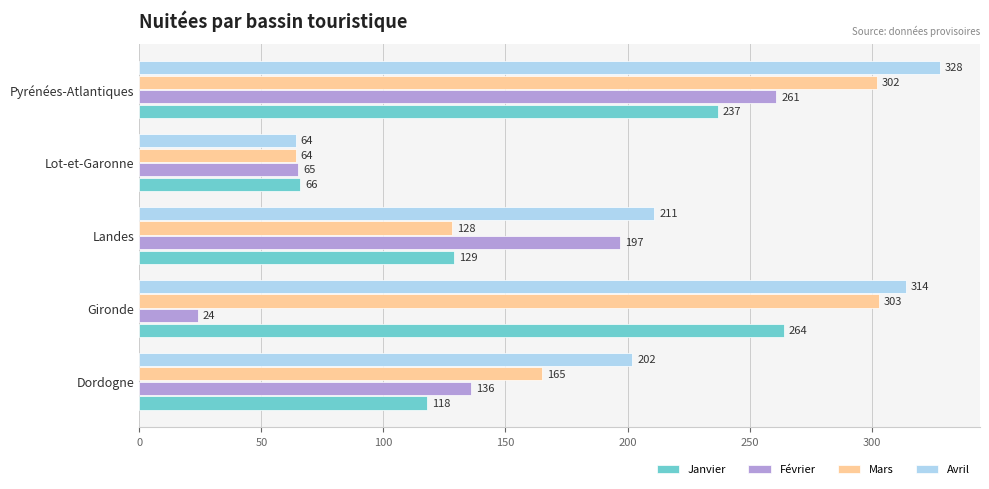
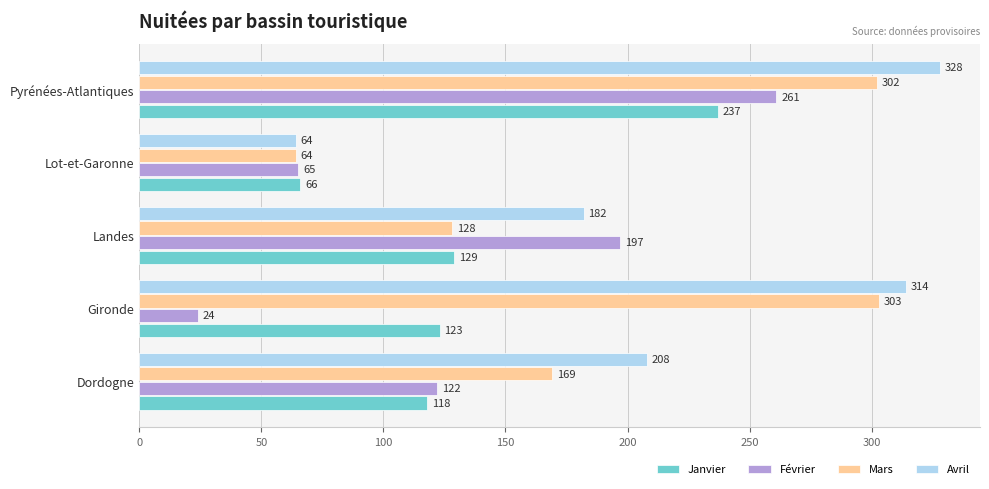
  {
    "Janvier": {
      "Pyrénées-Atlantiques": 237,
      "Lot-et-Garonne": 66,
      "Landes": 129,
-     "Gironde": 264,
+     "Gironde": 123,
      "Dordogne": 118
    },
    "Février": {
      "Pyrénées-Atlantiques": 261,
      "Lot-et-Garonne": 65,
      "Landes": 197,
      "Gironde": 24,
-     "Dordogne": 136
+     "Dordogne": 122
    },
    "Mars": {
      "Pyrénées-Atlantiques": 302,
      "Lot-et-Garonne": 64,
      "Landes": 128,
      "Gironde": 303,
-     "Dordogne": 165
+     "Dordogne": 169
    },
    "Avril": {
      "Pyrénées-Atlantiques": 328,
      "Lot-et-Garonne": 64,
-     "Landes": 211,
+     "Landes": 182,
      "Gironde": 314,
-     "Dordogne": 202
+     "Dordogne": 208
    }
  }
